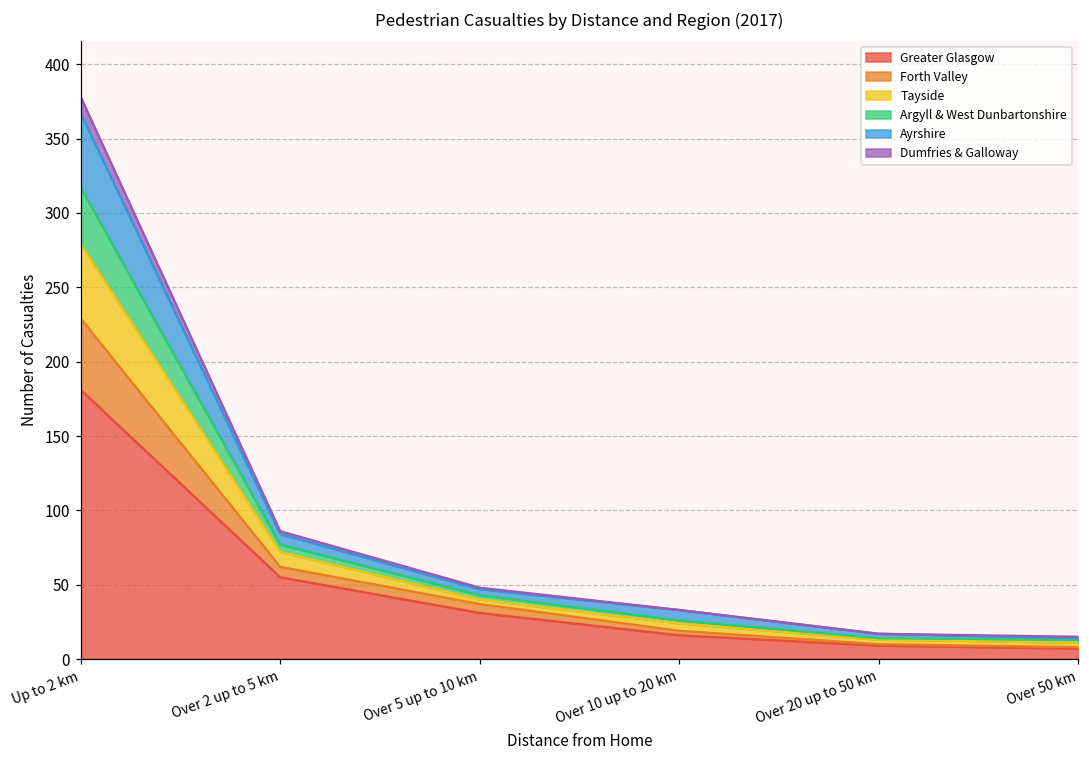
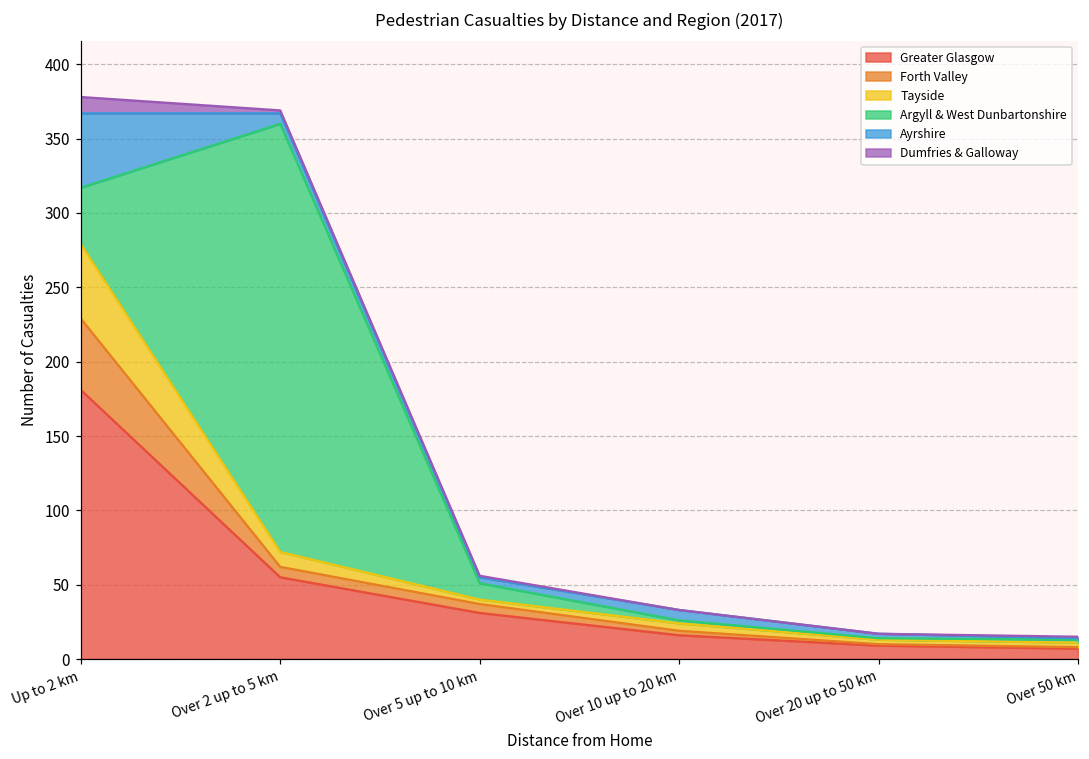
  {
    "Tayside": {
      "Up to 2 km": 50,
      "Over 2 up to 5 km": 10,
      "Over 5 up to 10 km": 3,
      "Over 10 up to 20 km": 5,
      "Over 50 km": 3
    },
    "Argyll & West Dunbartonshire": {
      "Up to 2 km": 38,
-     "Over 2 up to 5 km": 5,
-     "Over 5 up to 10 km": 3,
+     "Over 2 up to 5 km": 288,
+     "Over 5 up to 10 km": 11,
      "Over 10 up to 20 km": 2
    },
    "Ayrshire": {
      "Up to 2 km": 50,
      "Over 2 up to 5 km": 7
    },
    "Dumfries & Galloway": {
      "Up to 2 km": 11,
      "Over 2 up to 5 km": 2
    }
  }
